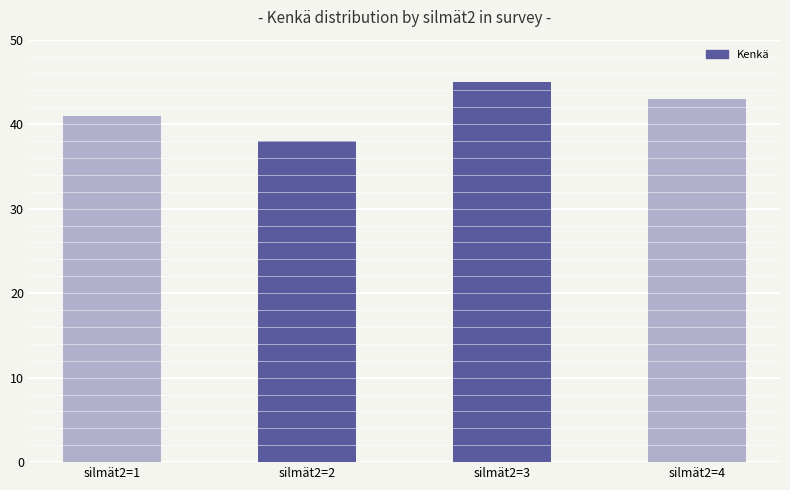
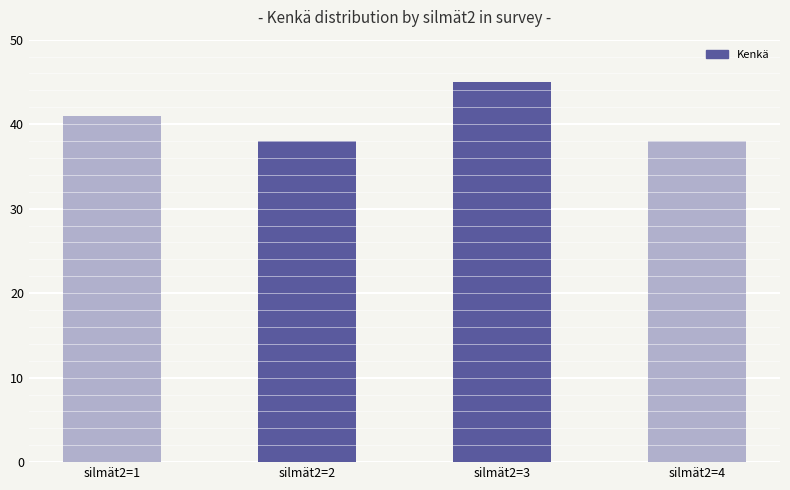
  {
    "silmät2=1": 41,
    "silmät2=2": 38,
    "silmät2=3": 45,
-   "silmät2=4": 43
+   "silmät2=4": 38
  }
